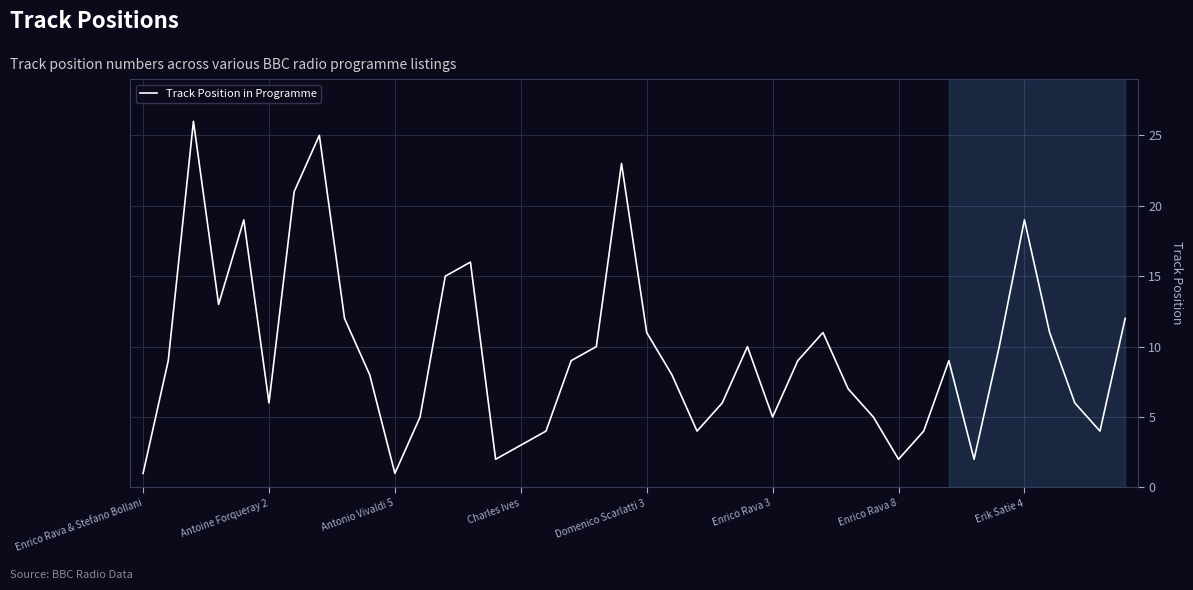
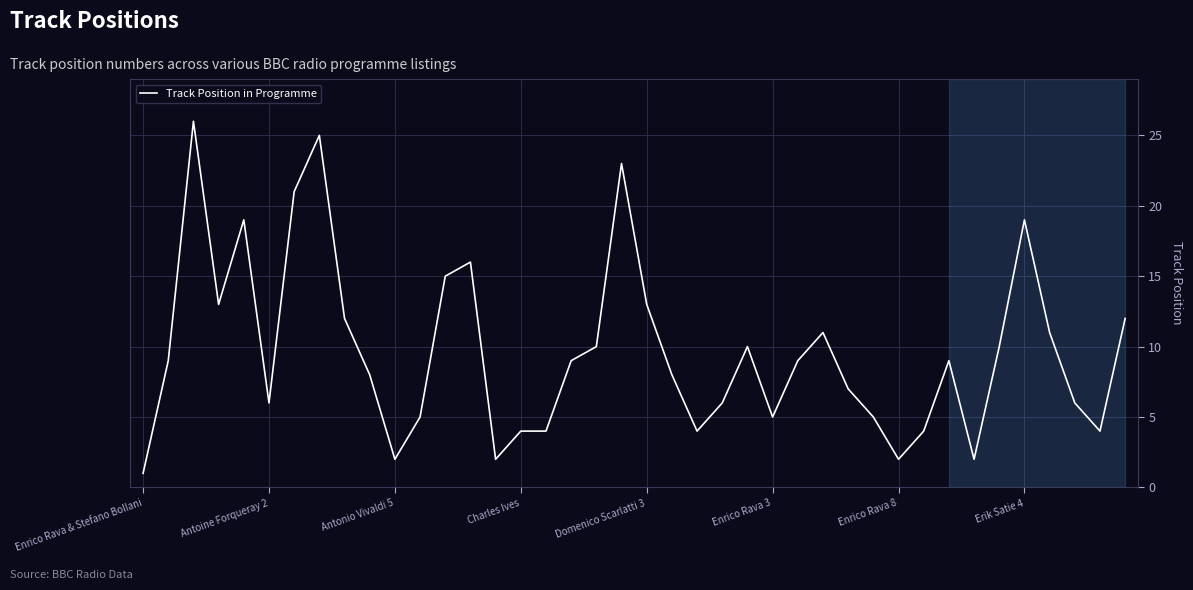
  {
    "Enrico Rava & Stefano Bollani": 1,
    "Antoine Forqueray 2": 6,
-   "Antonio Vivaldi 5": 1,
-   "Charles Ives": 3,
-   "Domenico Scarlatti 3": 11,
+   "Antonio Vivaldi 5": 2,
+   "Charles Ives": 4,
+   "Domenico Scarlatti 3": 13,
    "Enrico Rava 3": 5,
    "Enrico Rava 8": 2,
    "Erik Satie 4": 19
  }
